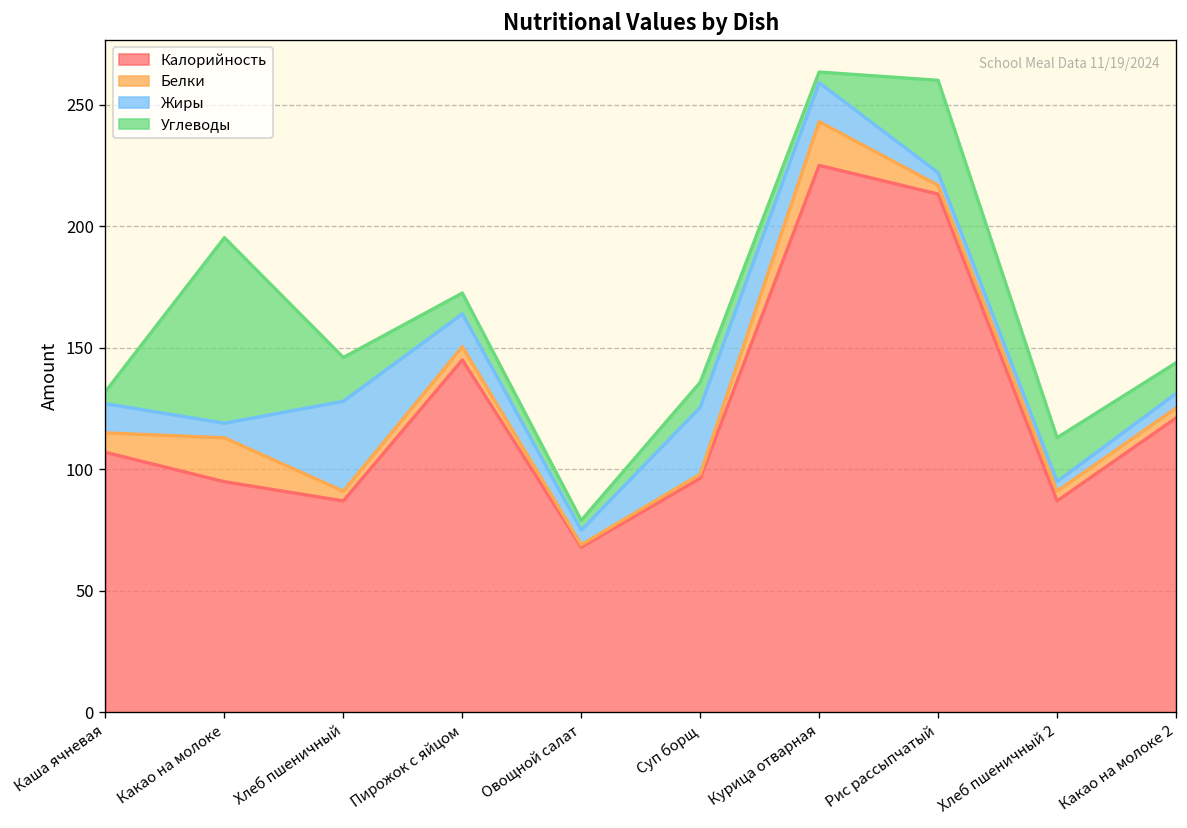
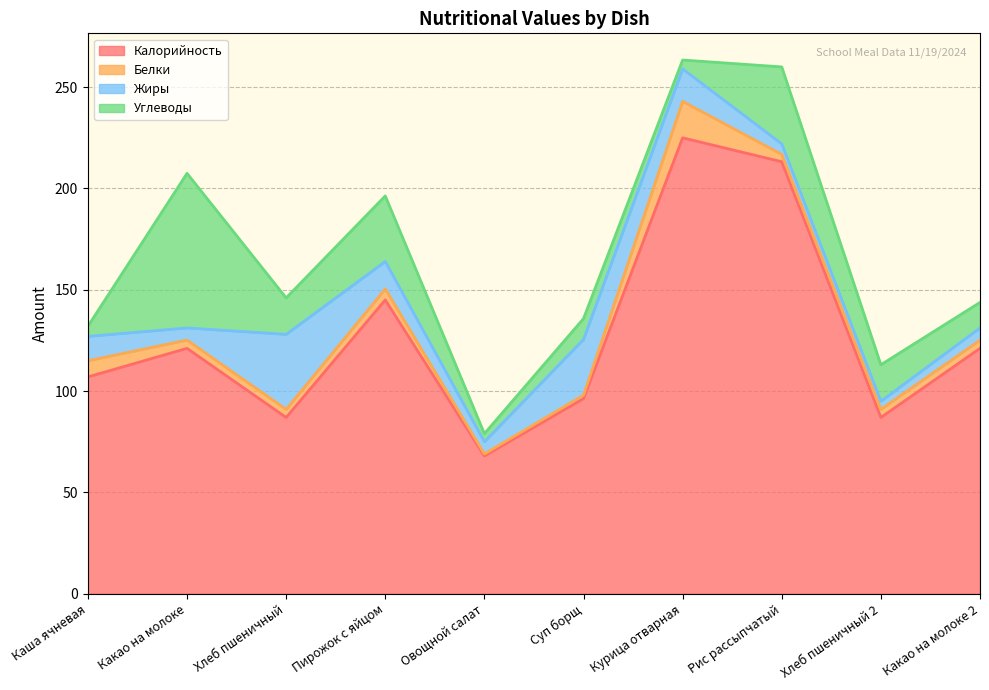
  {
    "Калорийность": {
      "Каша ячневая": 107,
-     "Какао на молоке": 95,
+     "Какао на молоке": 121,
      "Хлеб пшеничный": 87,
      "Пирожок с яйцом": 145,
      "Суп борщ": 96,
      "Курица отварная": 225,
      "Рис рассыпчатый": 213,
      "Хлеб пшеничный 2": 87,
      "Какао на молоке 2": 121
    },
    "Белки": {
      "Каша ячневая": 8,
-     "Какао на молоке": 18,
+     "Какао на молоке": 4,
      "Хлеб пшеничный": 4,
      "Пирожок с яйцом": 5,
      "Суп борщ": 2,
      "Курица отварная": 18,
      "Рис рассыпчатый": 4,
      "Хлеб пшеничный 2": 4,
      "Какао на молоке 2": 4
    },
    "Жиры": {
      "Каша ячневая": 12,
      "Какао на молоке": 6,
      "Хлеб пшеничный": 37,
      "Пирожок с яйцом": 14,
      "Овощной салат": 6,
      "Суп борщ": 28,
      "Курица отварная": 16,
      "Рис рассыпчатый": 5,
      "Хлеб пшеничный 2": 4,
      "Какао на молоке 2": 6
    },
    "Углеводы": {
      "Каша ячневая": 5,
      "Какао на молоке": 76,
      "Хлеб пшеничный": 18,
-     "Пирожок с яйцом": 9,
+     "Пирожок с яйцом": 32,
      "Овощной салат": 4,
      "Суп борщ": 10,
      "Курица отварная": 4,
      "Рис рассыпчатый": 38,
      "Хлеб пшеничный 2": 18,
      "Какао на молоке 2": 13
    }
  }
